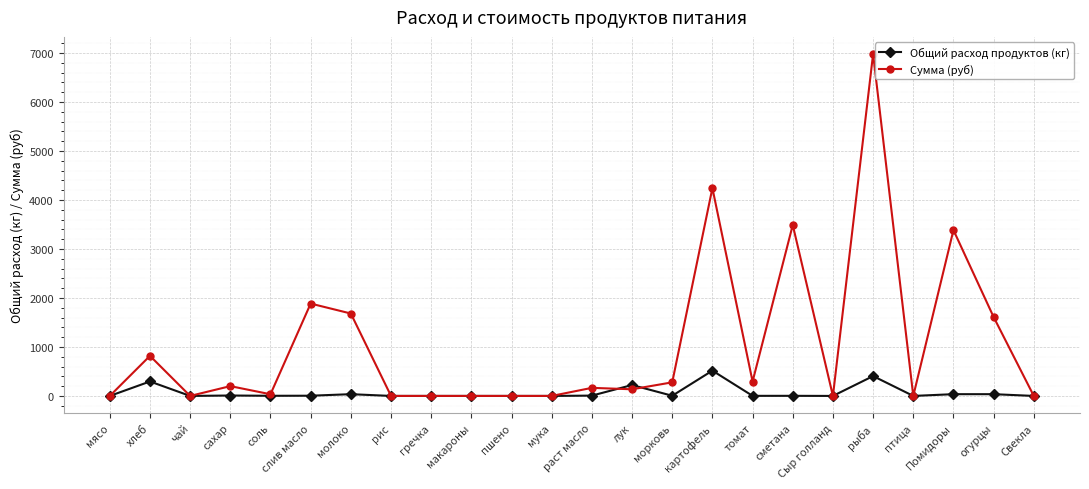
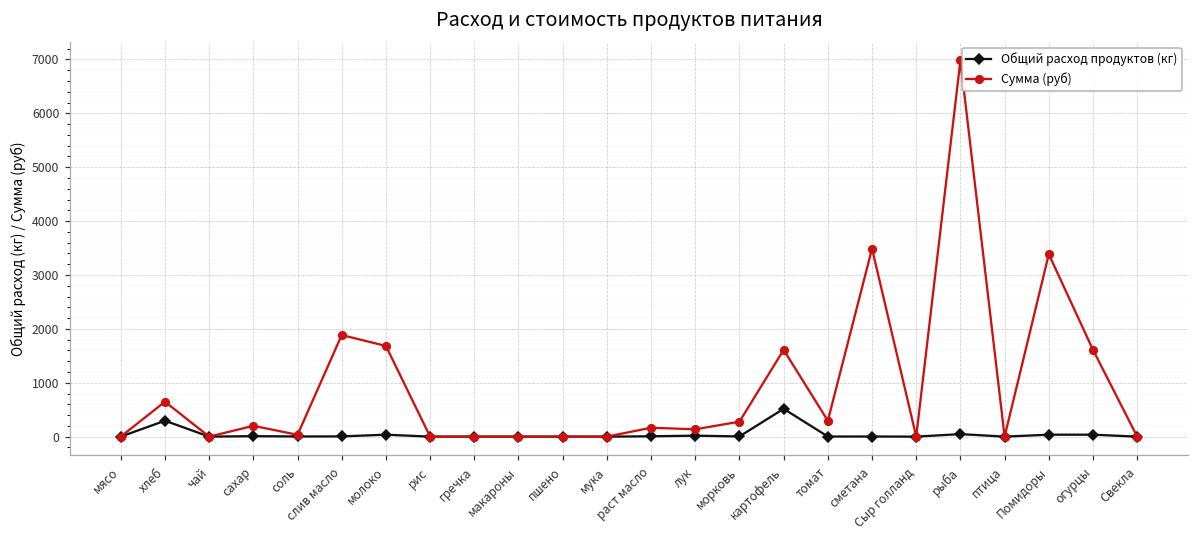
  {
    "Общий расход продуктов (кг)": {
      "хлеб": 300,
      "сахар": 0,
      "слив масло": 0,
      "молоко": 0,
      "раст масло": 0,
-     "лук": 200,
+     "лук": 0,
      "морковь": 0,
      "картофель": 500,
      "томат": 0,
      "сметана": 0,
-     "рыба": 400,
+     "рыба": 0,
      "Помидоры": 0,
      "огурцы": 0
    },
    "Сумма (руб)": {
-     "хлеб": 800,
+     "хлеб": 600,
      "сахар": 200,
      "слив масло": 1900,
      "молоко": 1700,
      "раст масло": 200,
      "лук": 100,
      "морковь": 300,
-     "картофель": 4200,
+     "картофель": 1600,
      "томат": 300,
      "сметана": 3500,
      "рыба": 7000,
      "Помидоры": 3400,
      "огурцы": 1600
    }
  }
